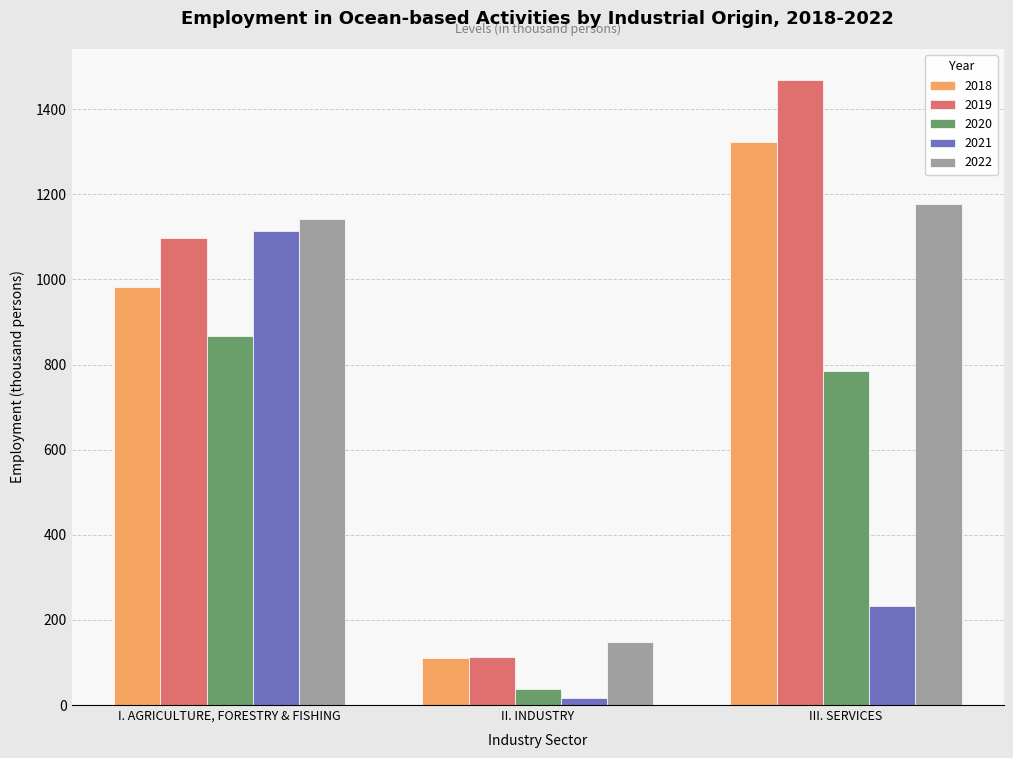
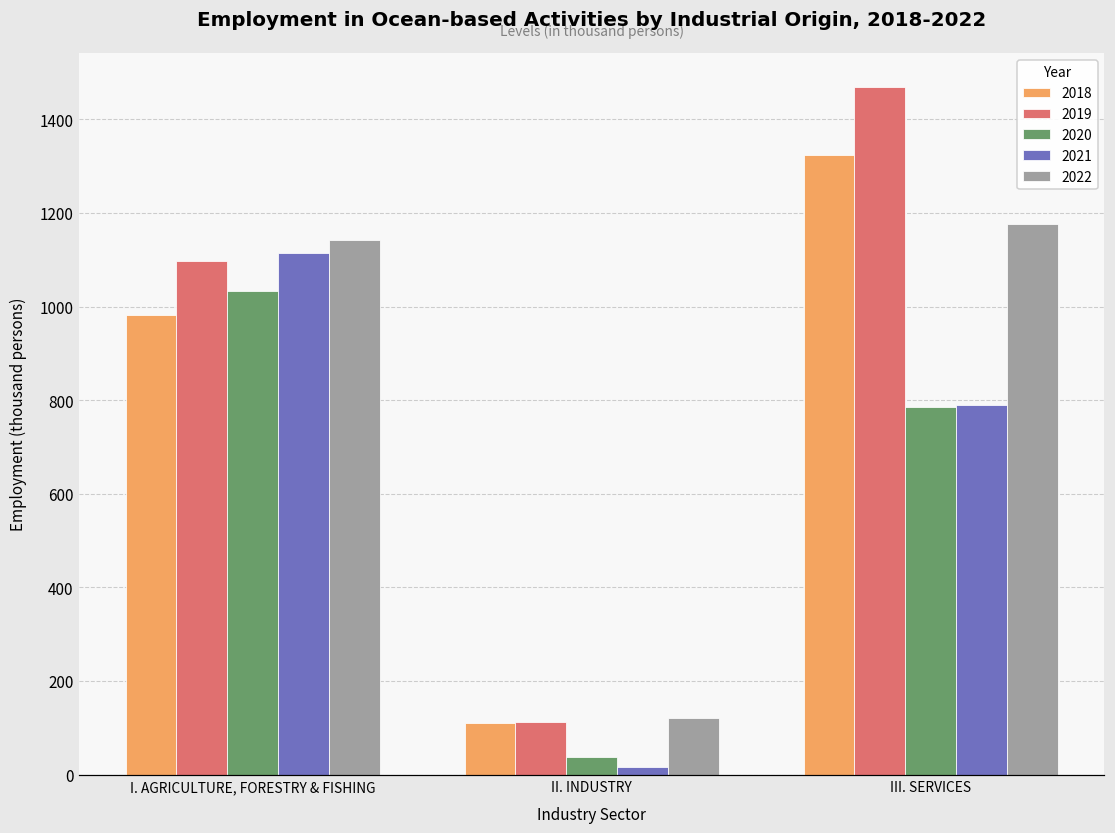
  {
    "2020": {
-     "I. AGRICULTURE, FORESTRY & FISHING": 870,
+     "I. AGRICULTURE, FORESTRY & FISHING": 1030,
      "II. INDUSTRY": 40,
      "III. SERVICES": 780
    },
    "2021": {
      "I. AGRICULTURE, FORESTRY & FISHING": 1110,
      "II. INDUSTRY": 20,
-     "III. SERVICES": 230
+     "III. SERVICES": 790
    },
    "2022": {
      "I. AGRICULTURE, FORESTRY & FISHING": 1140,
-     "II. INDUSTRY": 150,
+     "II. INDUSTRY": 120,
      "III. SERVICES": 1180
    }
  }
